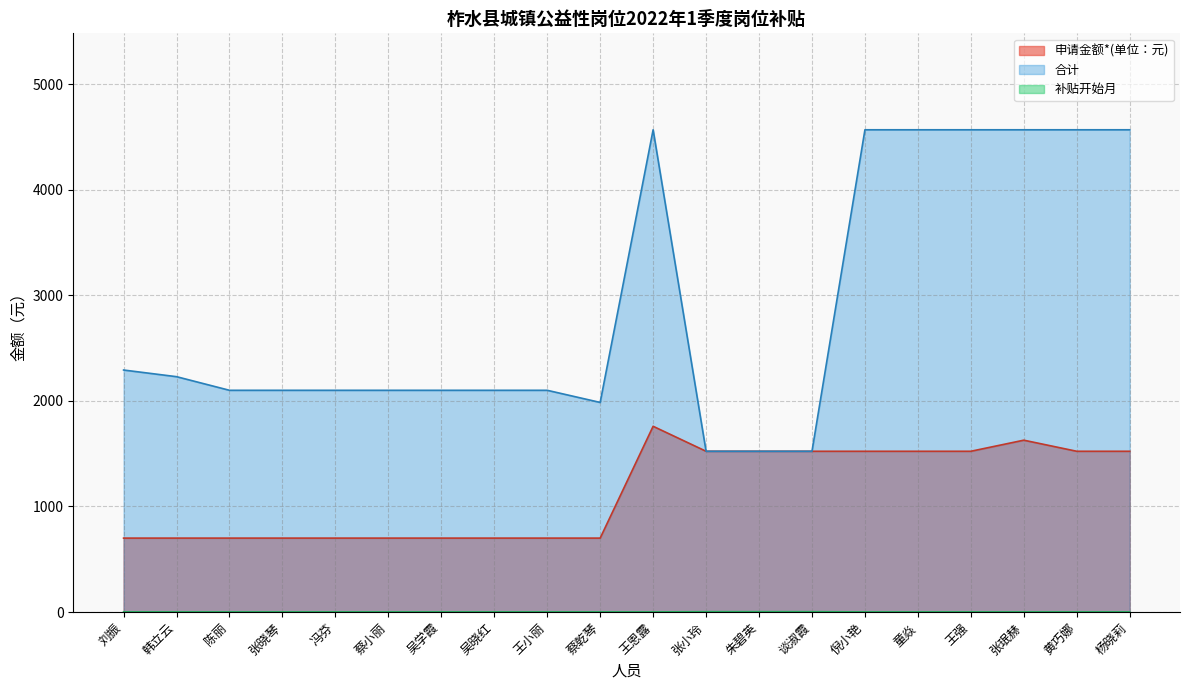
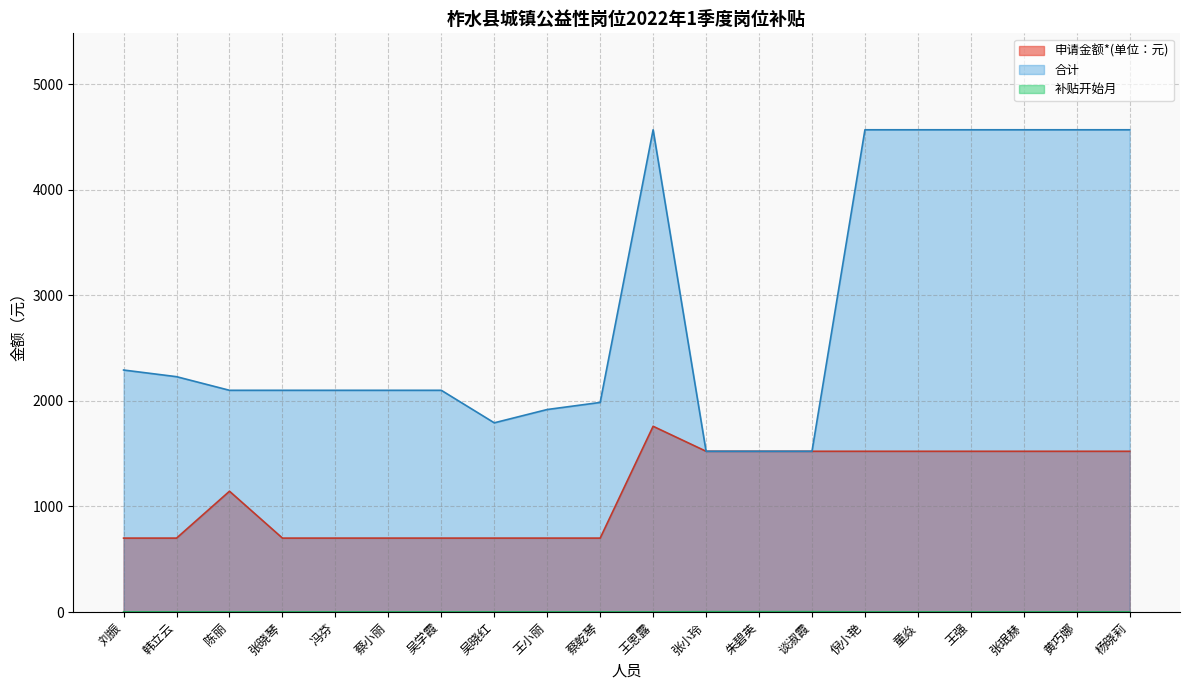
  {
    "申请金额*(单位：元)": {
      "刘振": 700,
      "韩立云": 700,
-     "陈丽": 700,
+     "陈丽": 1140,
      "张晓琴": 700,
      "冯芬": 700,
      "蔡小丽": 700,
      "吴学霞": 700,
      "吴晓红": 700,
      "王小丽": 700,
      "蔡乾琴": 700,
      "王恩露": 1760,
      "倪小艳": 1520,
      "童焱": 1520,
      "王强": 1520,
-     "张珉赫": 1630,
+     "张珉赫": 1520,
      "黄巧娜": 1520,
      "杨晓莉": 1520
    },
    "合计": {
      "刘振": 2290,
      "韩立云": 2230,
      "陈丽": 2100,
      "张晓琴": 2100,
      "冯芬": 2100,
      "蔡小丽": 2100,
      "吴学霞": 2100,
-     "吴晓红": 2100,
-     "王小丽": 2100,
+     "吴晓红": 1790,
+     "王小丽": 1920,
      "蔡乾琴": 1990,
      "王恩露": 4570,
      "倪小艳": 4570,
      "童焱": 4570,
      "王强": 4570,
      "张珉赫": 4570,
      "黄巧娜": 4570,
      "杨晓莉": 4570
    },
    "补贴开始月": {
      "刘振": 0,
      "韩立云": 0,
      "陈丽": 0,
      "张晓琴": 0,
      "冯芬": 0,
      "蔡小丽": 0,
      "吴学霞": 0,
      "吴晓红": 0,
      "王小丽": 0,
      "蔡乾琴": 0,
      "王恩露": 0,
      "张小玲": 0,
      "朱碧英": 0,
      "谈淑霞": 0,
      "倪小艳": 0,
      "童焱": 0,
      "王强": 0,
      "张珉赫": 0,
      "黄巧娜": 0,
      "杨晓莉": 0
    }
  }
